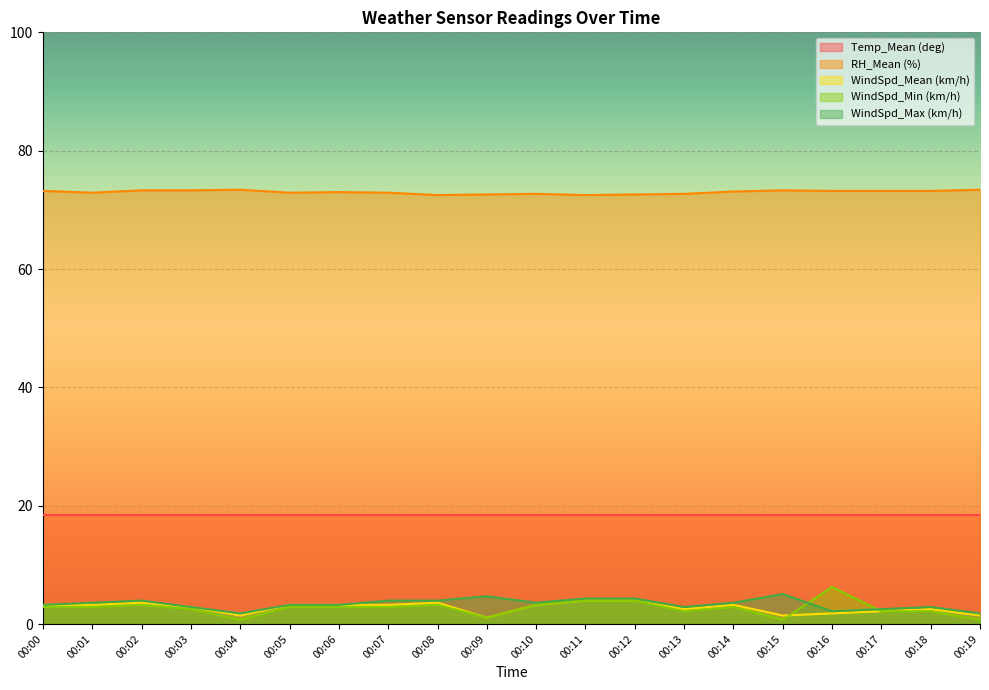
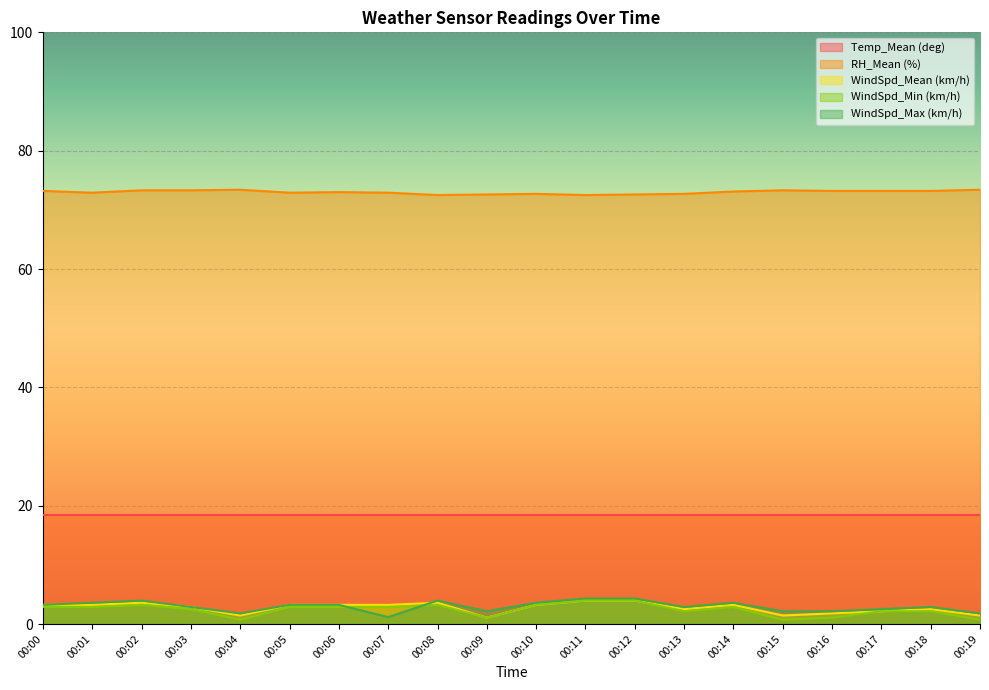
  {
    "Temp_Mean (deg)": {
      "00:00": 19,
      "00:01": 19,
      "00:02": 19,
      "00:03": 19,
      "00:04": 19,
      "00:05": 19,
      "00:06": 19,
      "00:07": 19,
      "00:08": 19,
      "00:09": 19,
      "00:10": 19,
      "00:11": 19,
      "00:12": 19,
      "00:13": 19,
      "00:14": 19,
      "00:15": 19,
      "00:16": 19,
      "00:17": 19,
      "00:18": 19,
      "00:19": 19
    },
    "WindSpd_Min (km/h)": {
      "00:04": 1,
      "00:15": 1,
-     "00:16": 6,
+     "00:16": 1,
      "00:19": 1
    },
    "WindSpd_Max (km/h)": {
-     "00:07": 4,
-     "00:09": 5,
-     "00:15": 5
+     "00:07": 1,
+     "00:09": 2,
+     "00:15": 2
    }
  }
